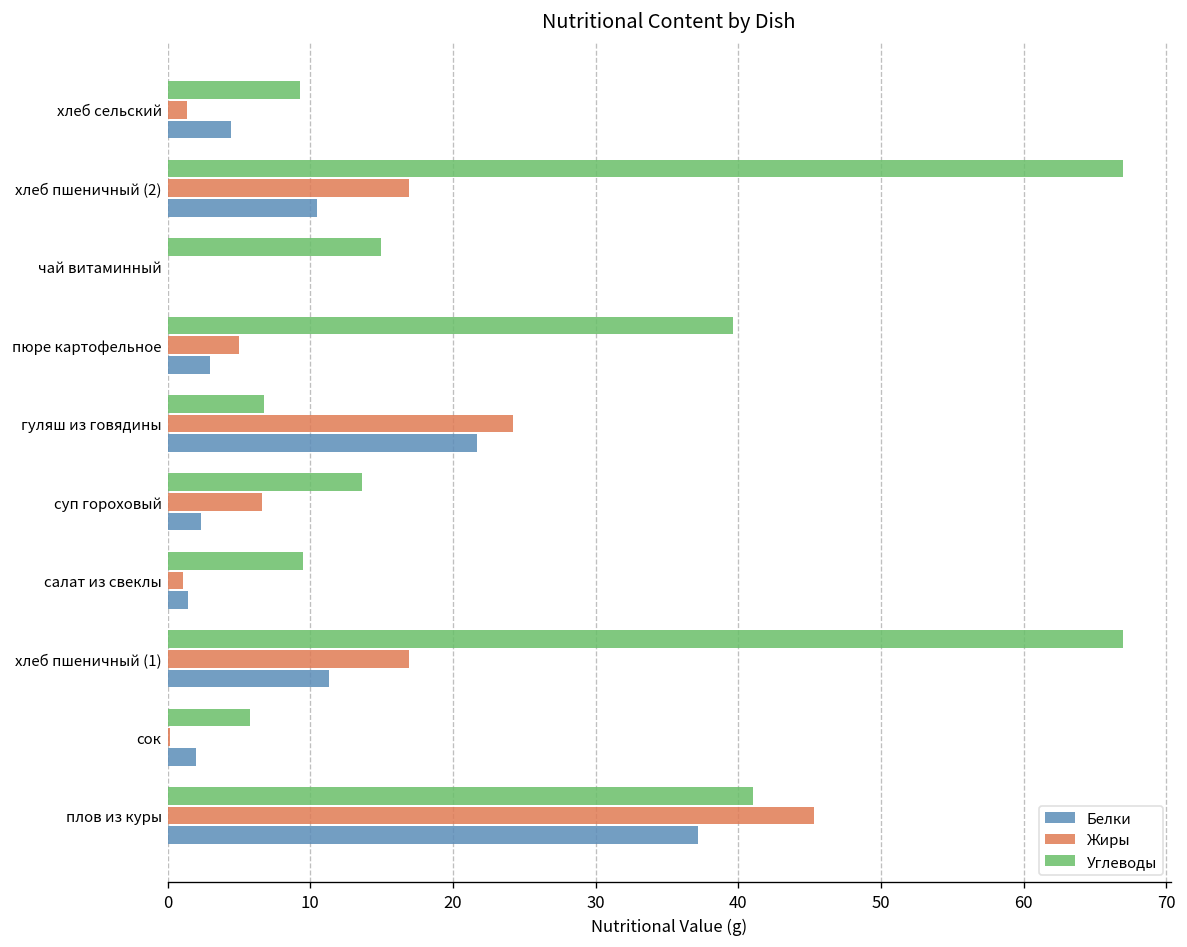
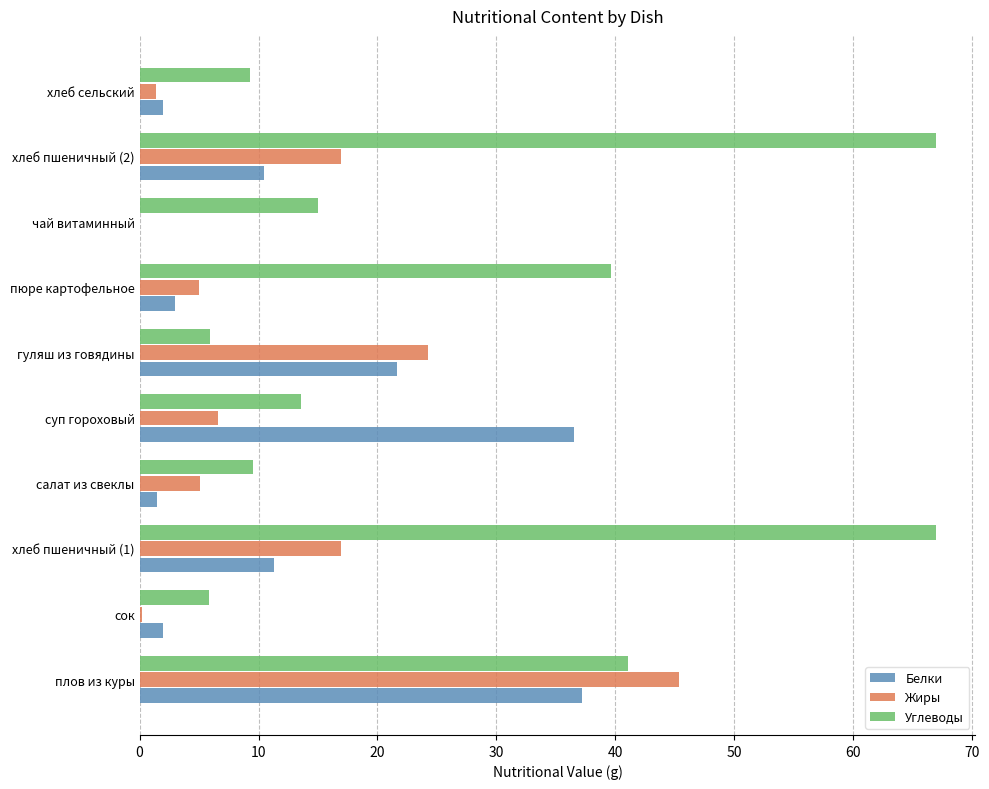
  {
    "Белки": {
-     "хлеб сельский": 4.5,
+     "хлеб сельский": 2.0,
      "хлеб пшеничный (2)": 10.5,
      "чай витаминный": 0.0,
      "пюре картофельное": 3.0,
      "гуляш из говядины": 21.7,
-     "суп гороховый": 2.3,
+     "суп гороховый": 36.5,
      "салат из свеклы": 1.4,
      "хлеб пшеничный (1)": 11.3,
      "сок": 2.0,
      "плов из куры": 37.2
    },
    "Жиры": {
      "хлеб сельский": 1.4,
      "хлеб пшеничный (2)": 16.9,
      "чай витаминный": 0.0,
      "пюре картофельное": 5.0,
      "гуляш из говядины": 24.2,
      "суп гороховый": 6.6,
-     "салат из свеклы": 1.1,
+     "салат из свеклы": 5.1,
      "хлеб пшеничный (1)": 16.9,
      "плов из куры": 45.3
    },
    "Углеводы": {
      "хлеб сельский": 9.3,
      "хлеб пшеничный (2)": 66.9,
      "чай витаминный": 15.0,
      "пюре картофельное": 39.6,
-     "гуляш из говядины": 6.7,
+     "гуляш из говядины": 5.9,
      "суп гороховый": 13.6,
      "салат из свеклы": 9.5,
      "хлеб пшеничный (1)": 66.9,
      "сок": 5.8,
      "плов из куры": 41.1
    }
  }
